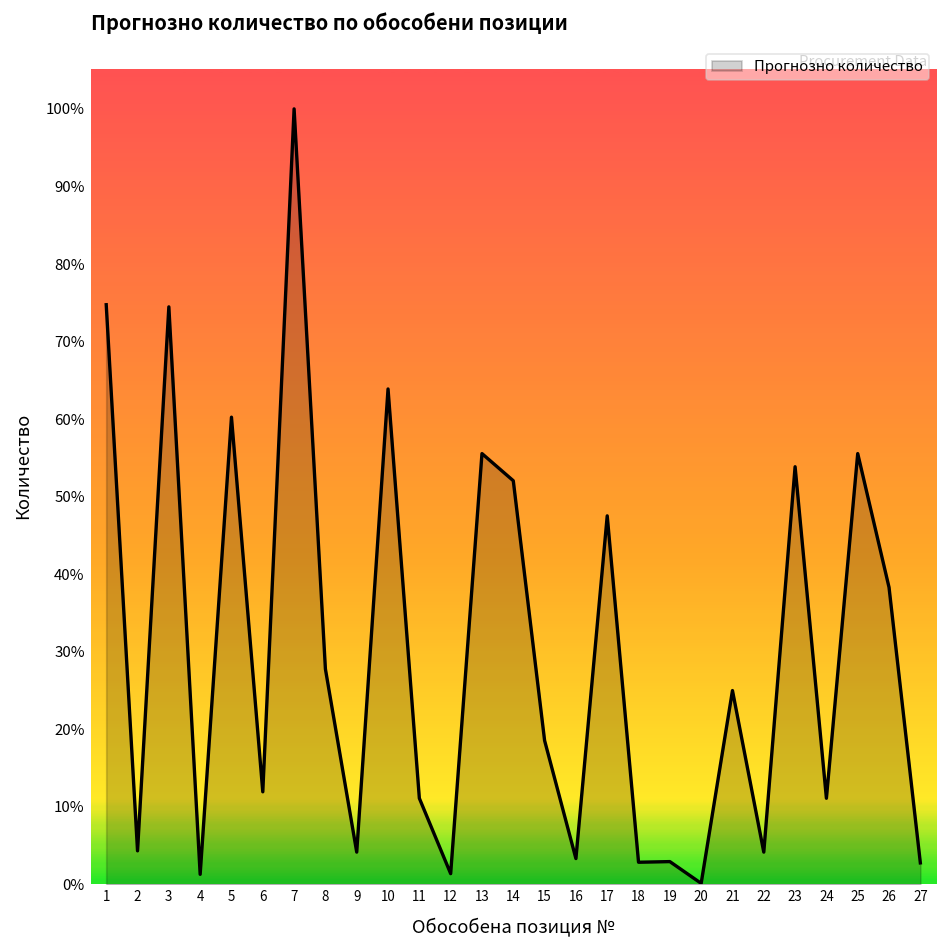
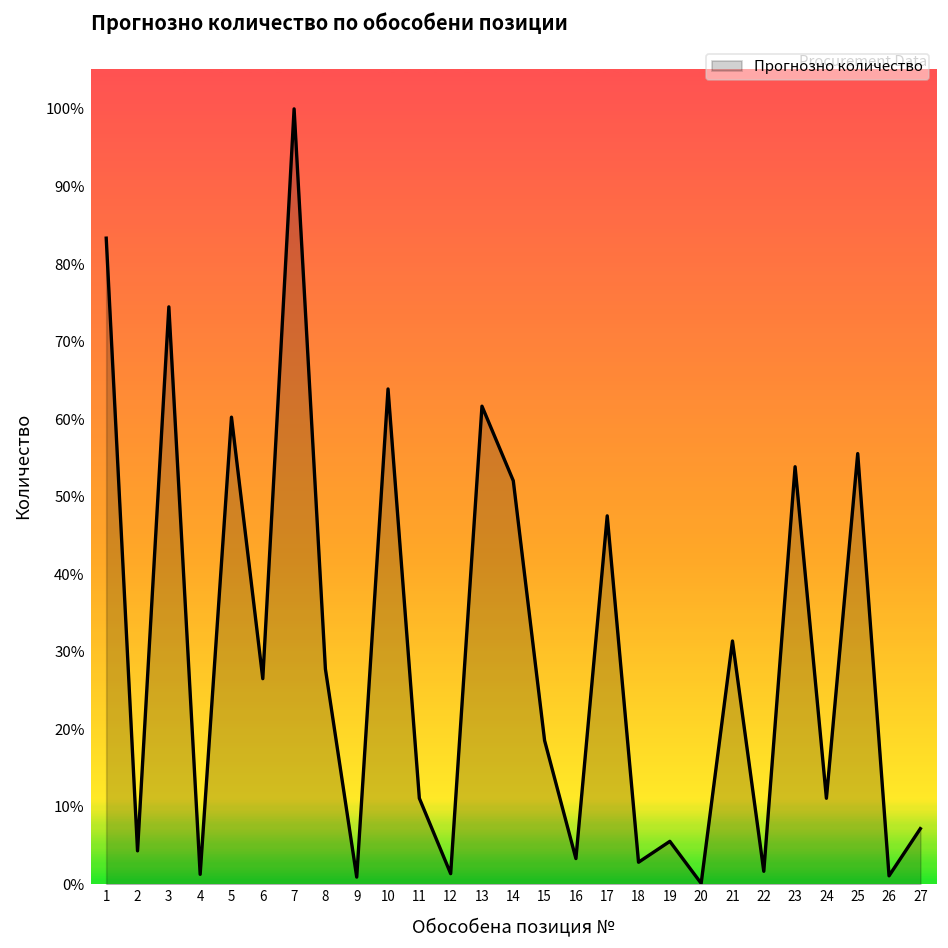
  {
-   "1": "75%",
+   "1": "83%",
    "2": "4%",
    "3": "74%",
    "4": "1%",
    "5": "60%",
-   "6": "12%",
+   "6": "27%",
    "7": "100%",
    "8": "28%",
-   "9": "4%",
+   "9": "1%",
    "10": "64%",
    "11": "11%",
    "12": "1%",
-   "13": "56%",
+   "13": "62%",
    "14": "52%",
    "15": "19%",
    "16": "3%",
    "17": "48%",
    "18": "3%",
-   "19": "3%",
+   "19": "6%",
    "20": "0%",
-   "21": "25%",
-   "22": "4%",
+   "21": "31%",
+   "22": "2%",
    "23": "54%",
    "24": "11%",
    "25": "56%",
-   "26": "38%",
-   "27": "3%"
+   "26": "1%",
+   "27": "7%"
  }
